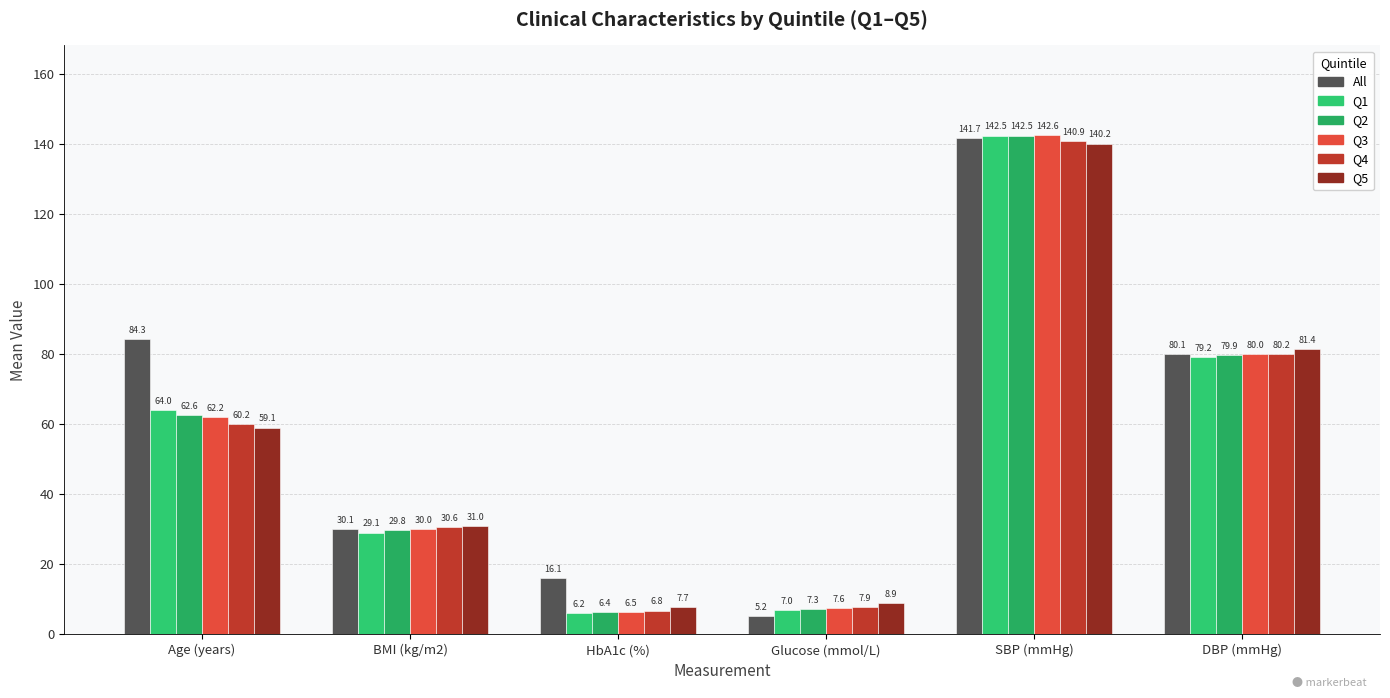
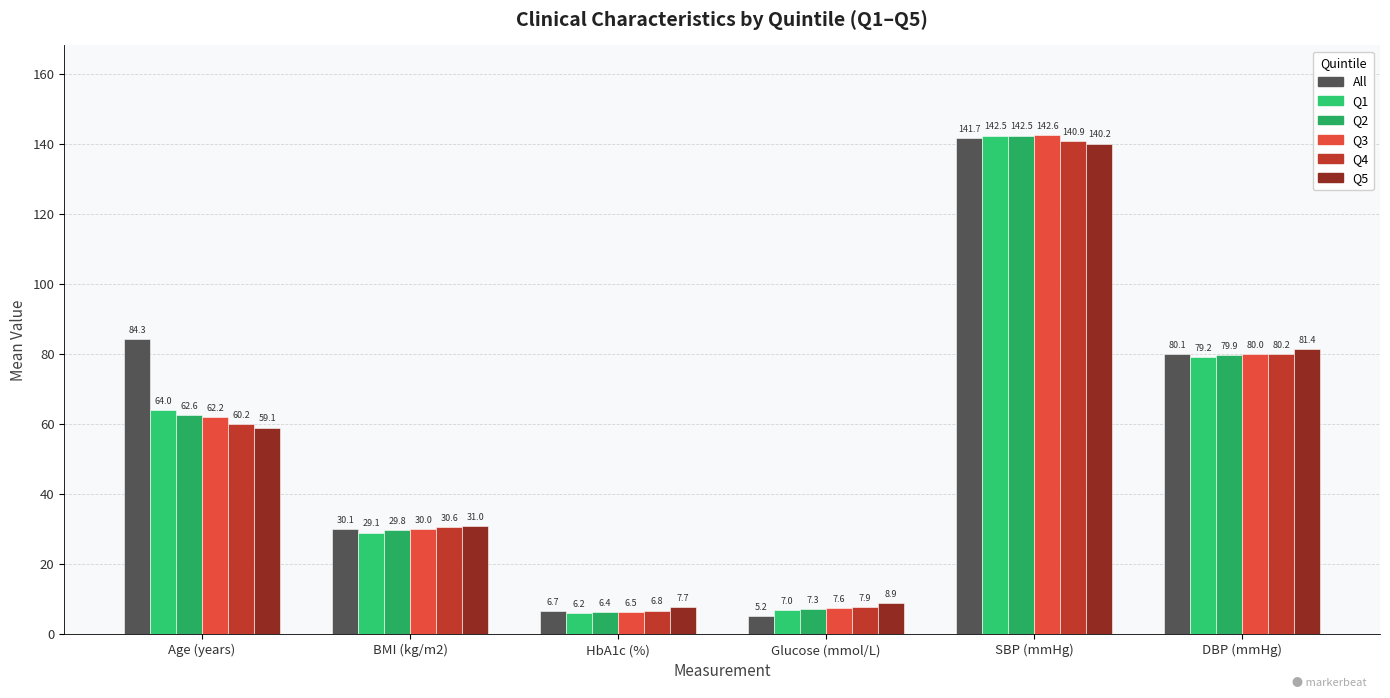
  {
    "All": {
      "Age (years)": 84.3,
      "BMI (kg/m2)": 30.1,
-     "HbA1c (%)": 16.1,
+     "HbA1c (%)": 6.7,
      "Glucose (mmol/L)": 5.2,
      "SBP (mmHg)": 141.7,
      "DBP (mmHg)": 80.1
    }
  }
